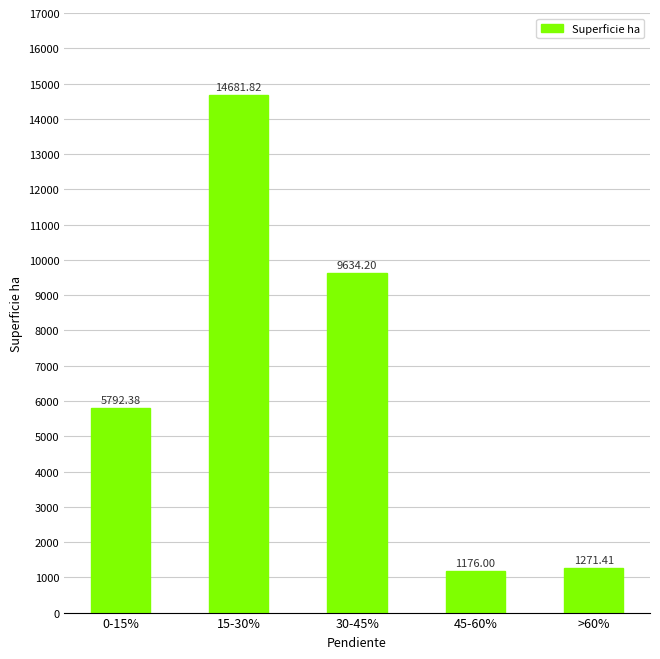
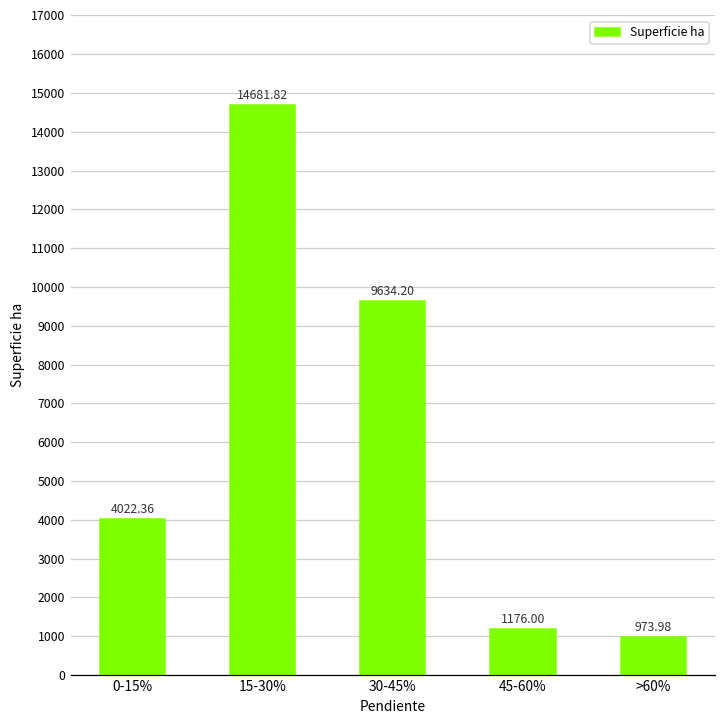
  {
-   "0-15%": 5792.38,
+   "0-15%": 4022.36,
    "15-30%": 14681.82,
    "30-45%": 9634.20,
    "45-60%": 1176.00,
-   ">60%": 1271.41
+   ">60%": 973.98
  }
